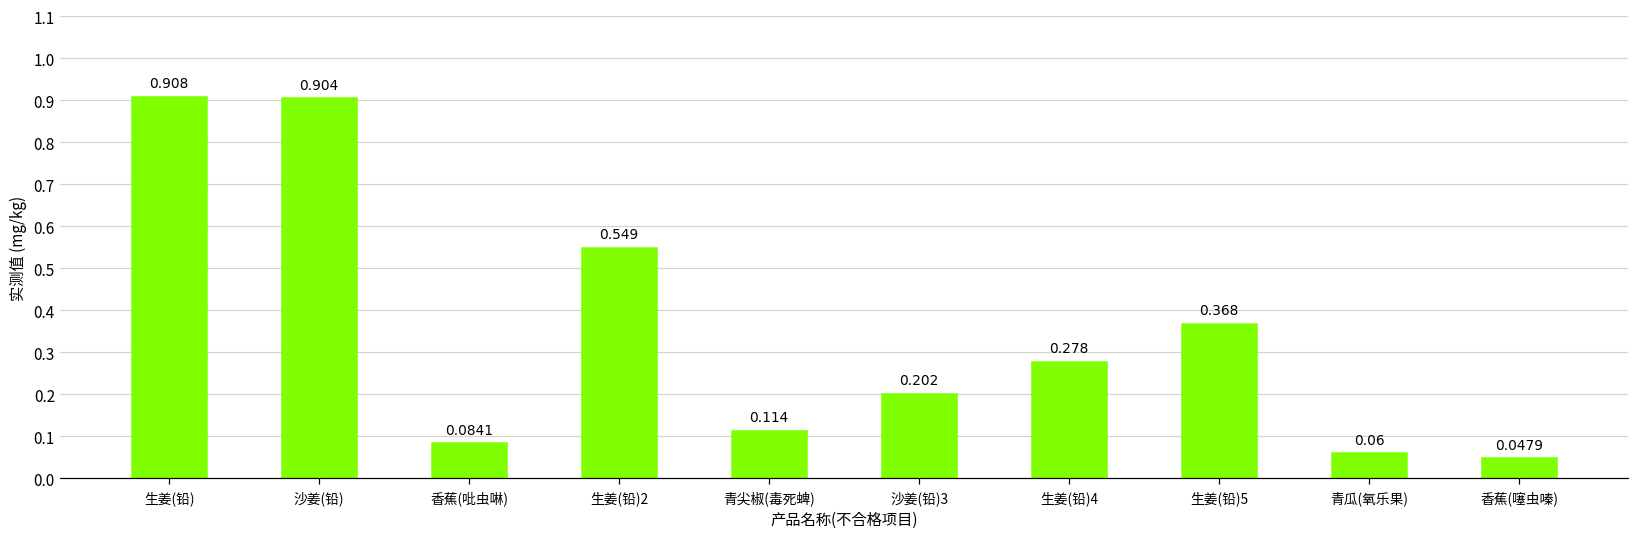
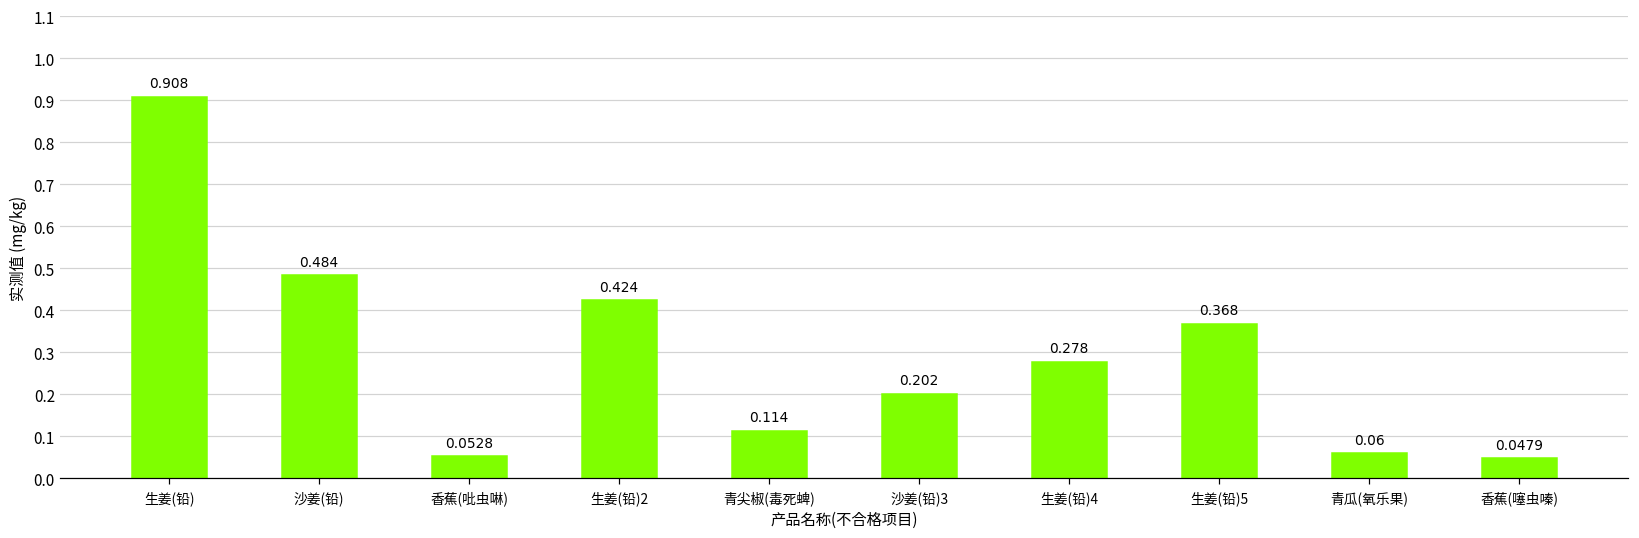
  {
    "生姜(铅)": 0.908,
-   "沙姜(铅)": 0.904,
-   "香蕉(吡虫啉)": 0.0841,
-   "生姜(铅)2": 0.549,
+   "沙姜(铅)": 0.484,
+   "香蕉(吡虫啉)": 0.0528,
+   "生姜(铅)2": 0.424,
    "青尖椒(毒死蜱)": 0.114,
    "沙姜(铅)3": 0.202,
    "生姜(铅)4": 0.278,
    "生姜(铅)5": 0.368,
    "青瓜(氧乐果)": 0.06,
    "香蕉(噻虫嗪)": 0.0479
  }
